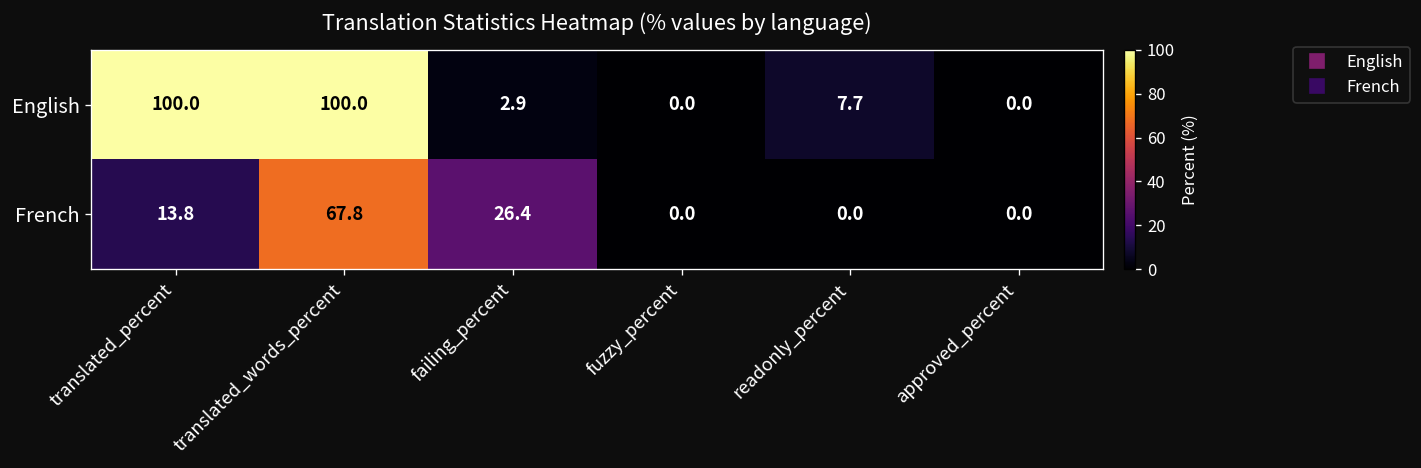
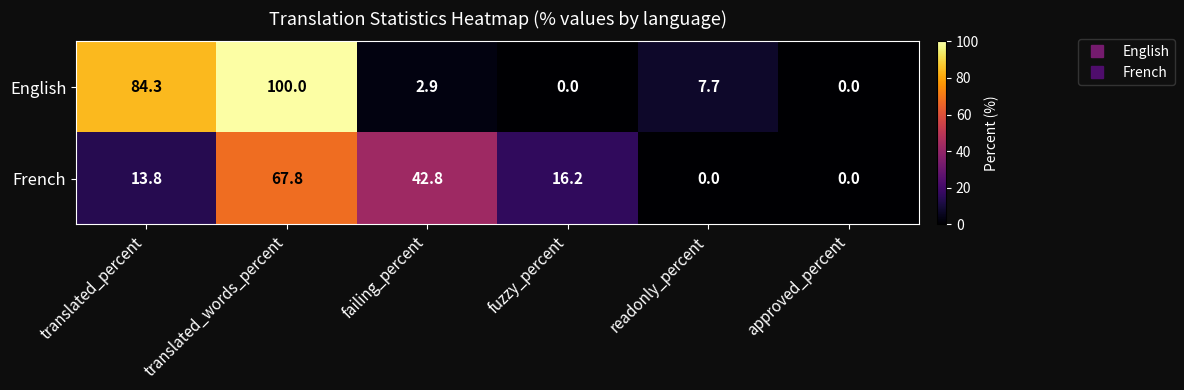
  {
    "English": {
-     "translated_percent": 100.0,
+     "translated_percent": 84.3,
      "translated_words_percent": 100.0,
      "failing_percent": 2.9,
      "fuzzy_percent": 0.0,
      "readonly_percent": 7.7,
      "approved_percent": 0.0
    },
    "French": {
      "translated_percent": 13.8,
      "translated_words_percent": 67.8,
-     "failing_percent": 26.4,
-     "fuzzy_percent": 0.0,
+     "failing_percent": 42.8,
+     "fuzzy_percent": 16.2,
      "readonly_percent": 0.0,
      "approved_percent": 0.0
    }
  }
